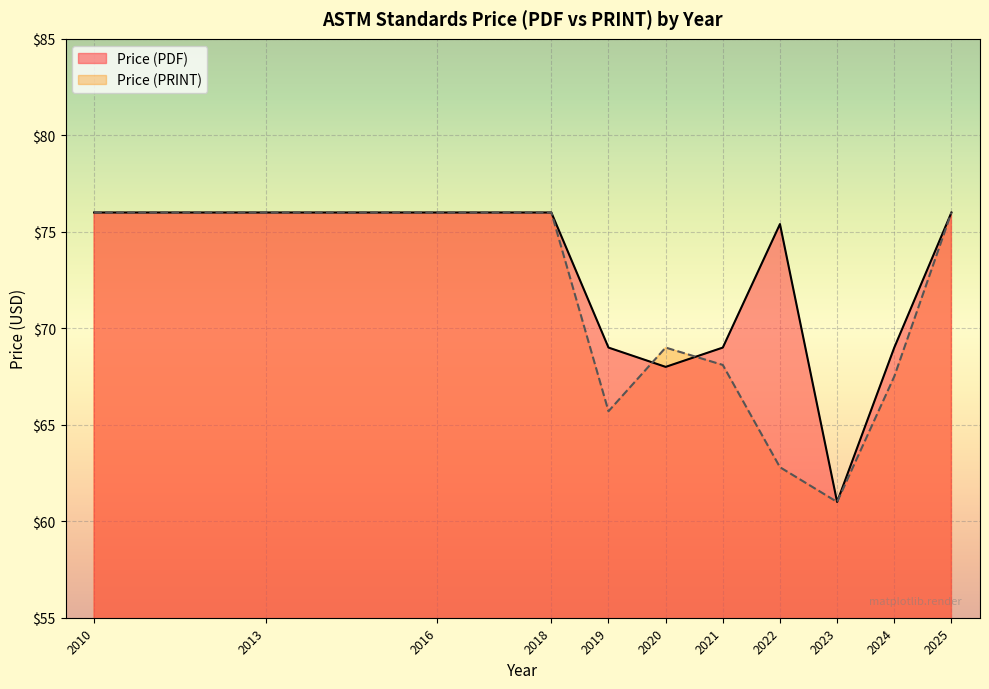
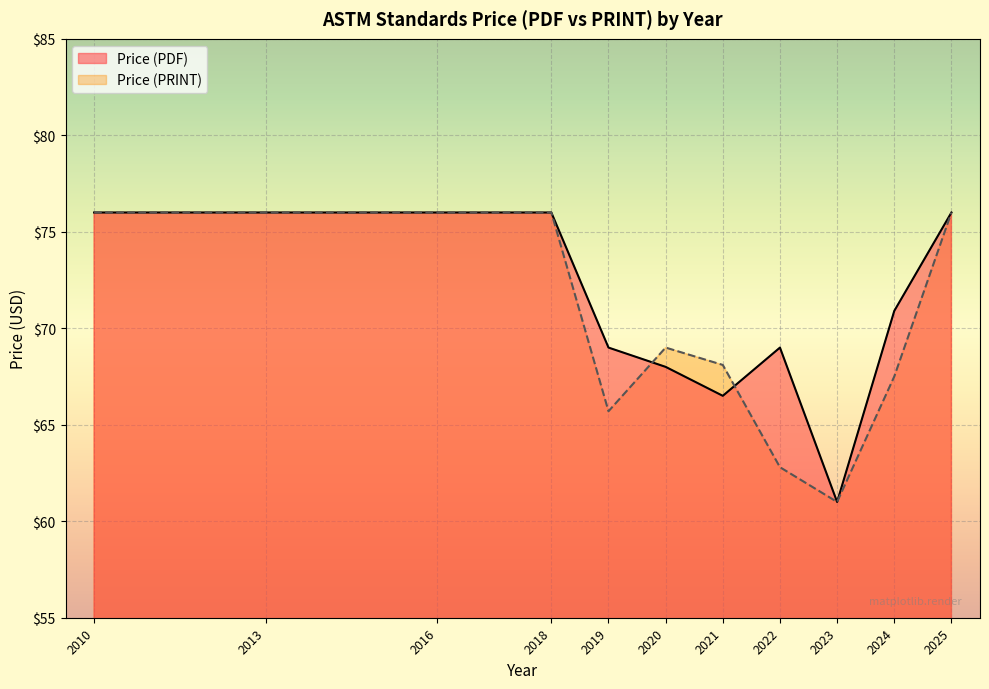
  {
    "Price (PDF)": {
      "2019": "$69.0",
      "2020": "$68.0",
-     "2021": "$69.0",
-     "2022": "$75.4",
-     "2024": "$69.0"
+     "2021": "$66.5",
+     "2022": "$69.0",
+     "2024": "$70.9"
    },
    "Price (PRINT)": {
      "2019": "$65.7",
      "2020": "$69.0",
      "2021": "$68.1",
      "2022": "$62.8",
      "2024": "$67.5"
    }
  }
